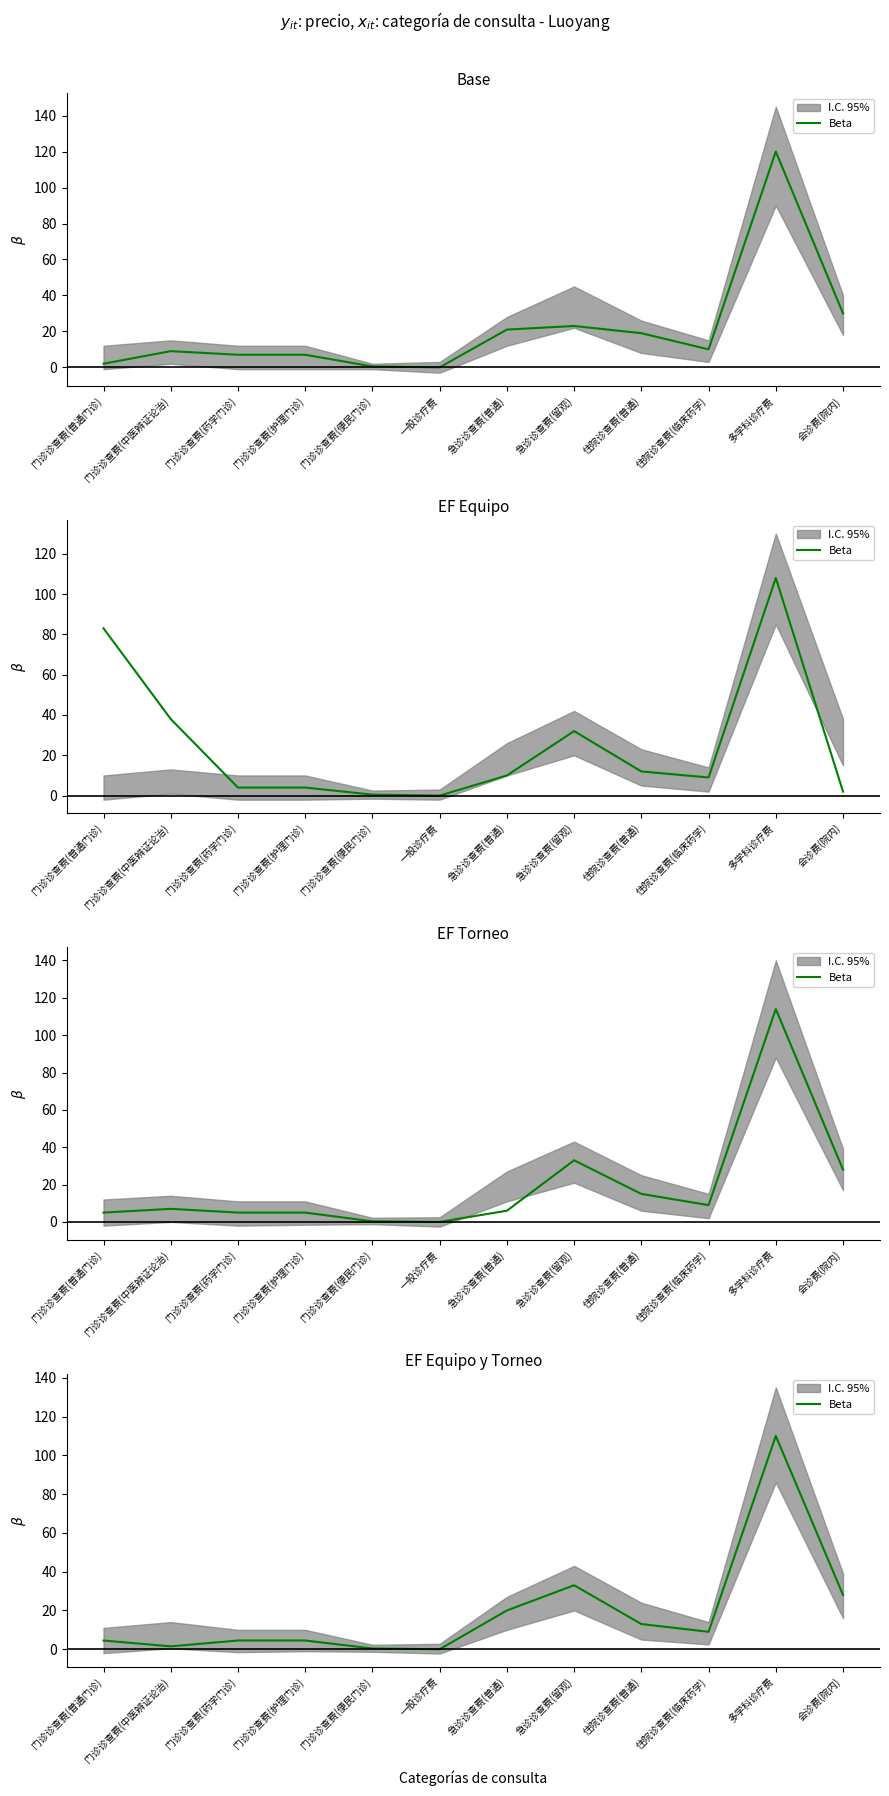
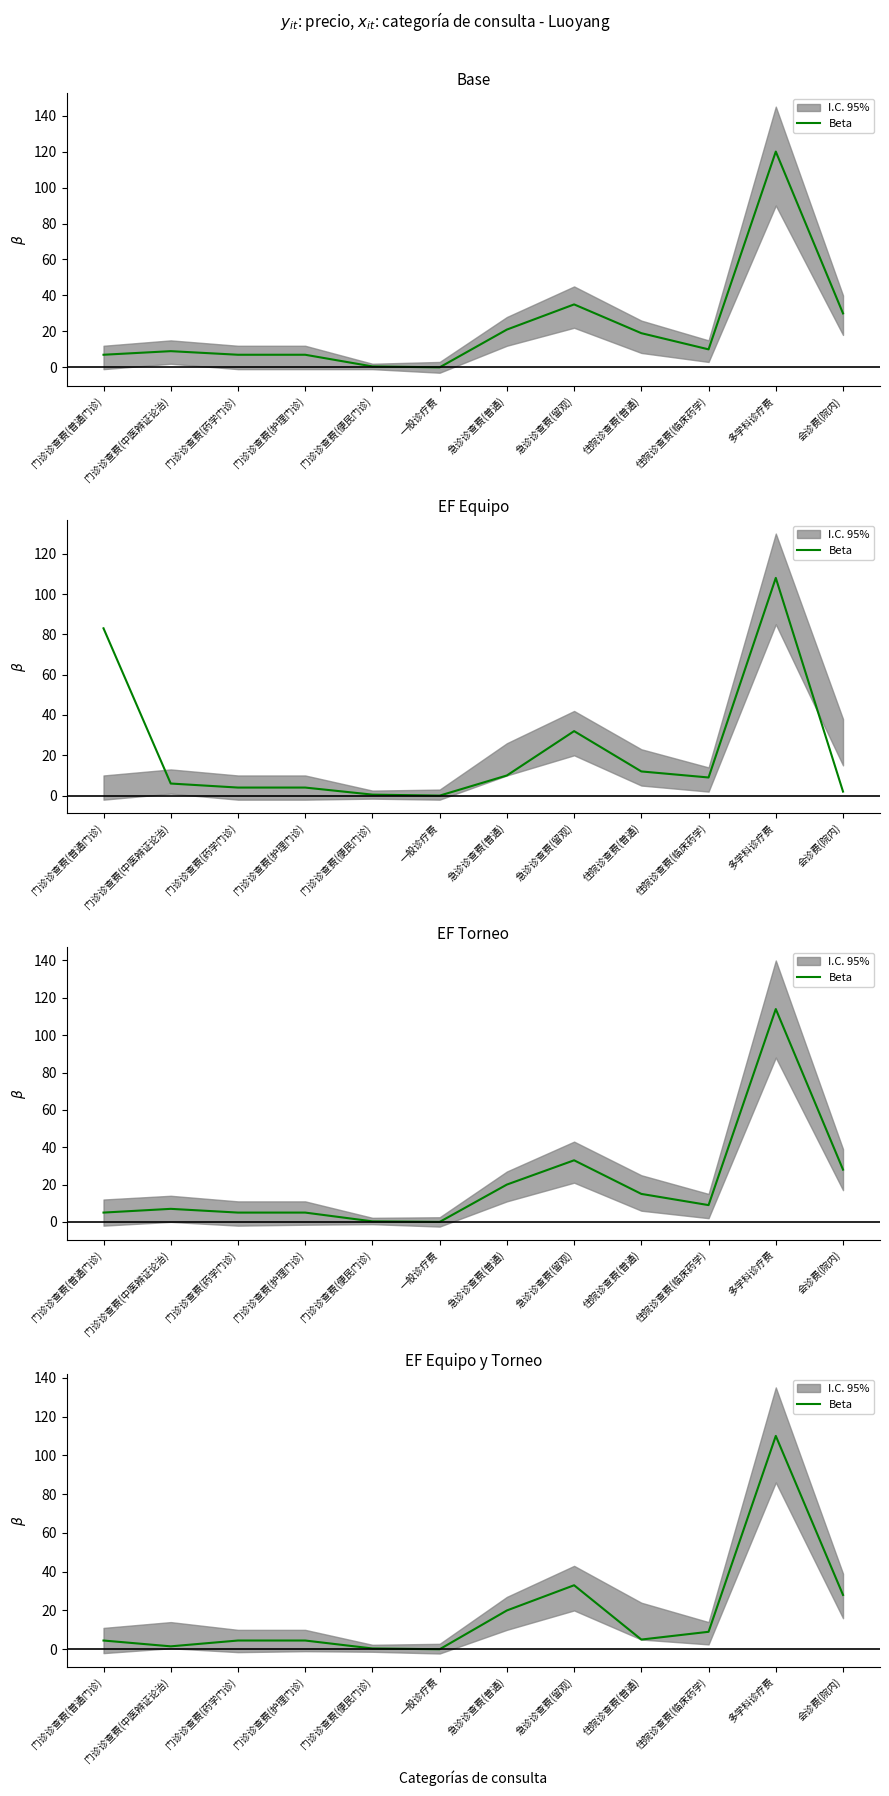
  {
    "Base": {
      "Beta": {
-       "门诊诊查费(普通门诊)": 2,
+       "门诊诊查费(普通门诊)": 7,
        "门诊诊查费(中医辨证论治)": 9,
        "门诊诊查费(药学门诊)": 7,
        "门诊诊查费(护理门诊)": 7,
        "门诊诊查费(便民门诊)": 1,
        "一般诊疗费": 0,
        "急诊诊查费(普通)": 21,
-       "急诊诊查费(留观)": 23,
+       "急诊诊查费(留观)": 35,
        "住院诊查费(普通)": 19,
        "住院诊查费(临床药学)": 10,
        "多学科诊疗费": 120,
        "会诊费(院内)": 30
      }
    },
    "EF Equipo": {
      "Beta": {
        "门诊诊查费(普通门诊)": 83,
-       "门诊诊查费(中医辨证论治)": 38,
+       "门诊诊查费(中医辨证论治)": 6,
        "门诊诊查费(药学门诊)": 4,
        "门诊诊查费(护理门诊)": 4,
        "门诊诊查费(便民门诊)": 1,
        "一般诊疗费": 0,
        "急诊诊查费(普通)": 10,
        "急诊诊查费(留观)": 32,
        "住院诊查费(普通)": 12,
        "住院诊查费(临床药学)": 9,
        "多学科诊疗费": 108,
        "会诊费(院内)": 2
      }
    },
    "EF Torneo": {
      "Beta": {
        "门诊诊查费(普通门诊)": 5,
        "门诊诊查费(中医辨证论治)": 7,
        "门诊诊查费(药学门诊)": 5,
        "门诊诊查费(护理门诊)": 5,
        "门诊诊查费(便民门诊)": 0,
        "一般诊疗费": 0,
-       "急诊诊查费(普通)": 6,
+       "急诊诊查费(普通)": 20,
        "急诊诊查费(留观)": 33,
        "住院诊查费(普通)": 15,
        "住院诊查费(临床药学)": 9,
        "多学科诊疗费": 114,
        "会诊费(院内)": 28
      }
    },
    "EF Equipo y Torneo": {
      "Beta": {
        "门诊诊查费(普通门诊)": 5,
        "门诊诊查费(中医辨证论治)": 2,
        "门诊诊查费(药学门诊)": 5,
        "门诊诊查费(护理门诊)": 5,
        "门诊诊查费(便民门诊)": 0,
        "一般诊疗费": 0,
        "急诊诊查费(普通)": 20,
        "急诊诊查费(留观)": 33,
-       "住院诊查费(普通)": 13,
+       "住院诊查费(普通)": 5,
        "住院诊查费(临床药学)": 9,
        "多学科诊疗费": 110,
        "会诊费(院内)": 28
      }
    }
  }
